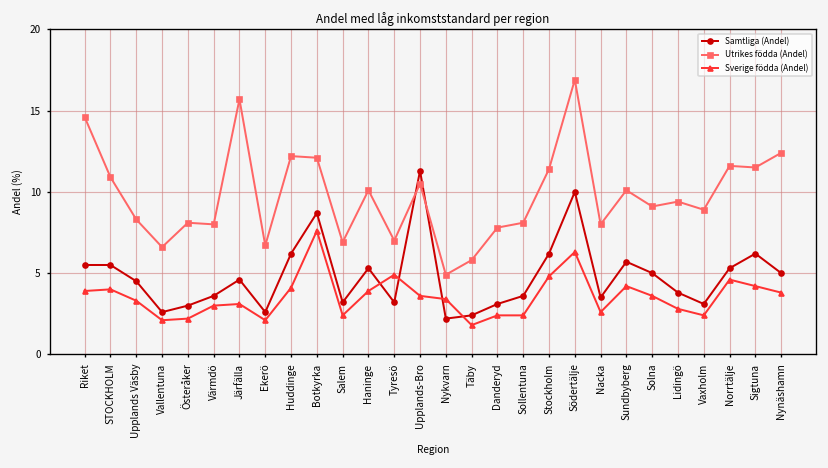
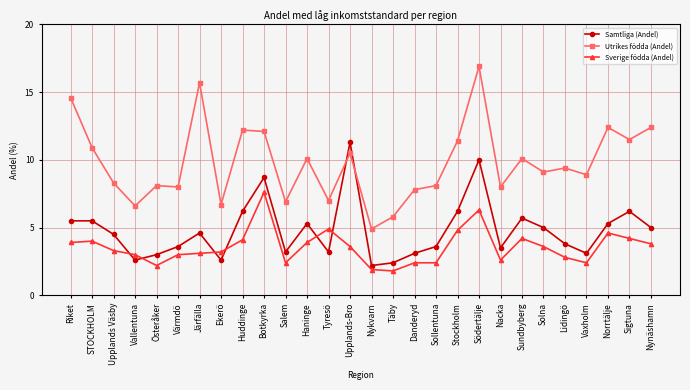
  {
    "Samtliga (Andel)": {
      "Riket": 5.5,
      "STOCKHOLM": 5.5,
      "Upplands Väsby": 4.5,
      "Vallentuna": 2.6,
      "Österåker": 3.0,
      "Värmdö": 3.6,
      "Järfälla": 4.6,
      "Ekerö": 2.6,
      "Huddinge": 6.2,
      "Botkyrka": 8.7,
      "Salem": 3.2,
      "Haninge": 5.3,
      "Tyresö": 3.2,
      "Upplands-Bro": 11.3,
      "Nykvarn": 2.2,
      "Täby": 2.4,
      "Danderyd": 3.1,
      "Sollentuna": 3.6,
      "Stockholm": 6.2,
      "Södertälje": 10.0,
      "Nacka": 3.5,
      "Sundbyberg": 5.7,
      "Solna": 5.0,
      "Lidingö": 3.8,
      "Vaxholm": 3.1,
      "Norrtälje": 5.3,
      "Sigtuna": 6.2,
      "Nynäshamn": 5.0
    },
    "Utrikes födda (Andel)": {
      "Riket": 14.6,
      "STOCKHOLM": 10.9,
      "Upplands Väsby": 8.3,
      "Vallentuna": 6.6,
      "Österåker": 8.1,
      "Värmdö": 8.0,
      "Järfälla": 15.7,
      "Ekerö": 6.7,
      "Huddinge": 12.2,
      "Botkyrka": 12.1,
      "Salem": 6.9,
      "Haninge": 10.1,
      "Tyresö": 7.0,
      "Upplands-Bro": 10.5,
      "Nykvarn": 4.9,
      "Täby": 5.8,
      "Danderyd": 7.8,
      "Sollentuna": 8.1,
      "Stockholm": 11.4,
      "Södertälje": 16.9,
      "Nacka": 8.0,
      "Sundbyberg": 10.1,
      "Solna": 9.1,
      "Lidingö": 9.4,
      "Vaxholm": 8.9,
-     "Norrtälje": 11.6,
+     "Norrtälje": 12.4,
      "Sigtuna": 11.5,
      "Nynäshamn": 12.4
    },
    "Sverige födda (Andel)": {
      "Riket": 3.9,
      "STOCKHOLM": 4.0,
      "Upplands Väsby": 3.3,
-     "Vallentuna": 2.1,
+     "Vallentuna": 3.0,
      "Österåker": 2.2,
      "Värmdö": 3.0,
      "Järfälla": 3.1,
-     "Ekerö": 2.1,
+     "Ekerö": 3.2,
      "Huddinge": 4.1,
      "Botkyrka": 7.6,
      "Salem": 2.4,
      "Haninge": 3.9,
      "Tyresö": 4.9,
      "Upplands-Bro": 3.6,
-     "Nykvarn": 3.4,
+     "Nykvarn": 1.9,
      "Täby": 1.8,
      "Danderyd": 2.4,
      "Sollentuna": 2.4,
      "Stockholm": 4.8,
      "Södertälje": 6.3,
      "Nacka": 2.6,
      "Sundbyberg": 4.2,
      "Solna": 3.6,
      "Lidingö": 2.8,
      "Vaxholm": 2.4,
      "Norrtälje": 4.6,
      "Sigtuna": 4.2,
      "Nynäshamn": 3.8
    }
  }
